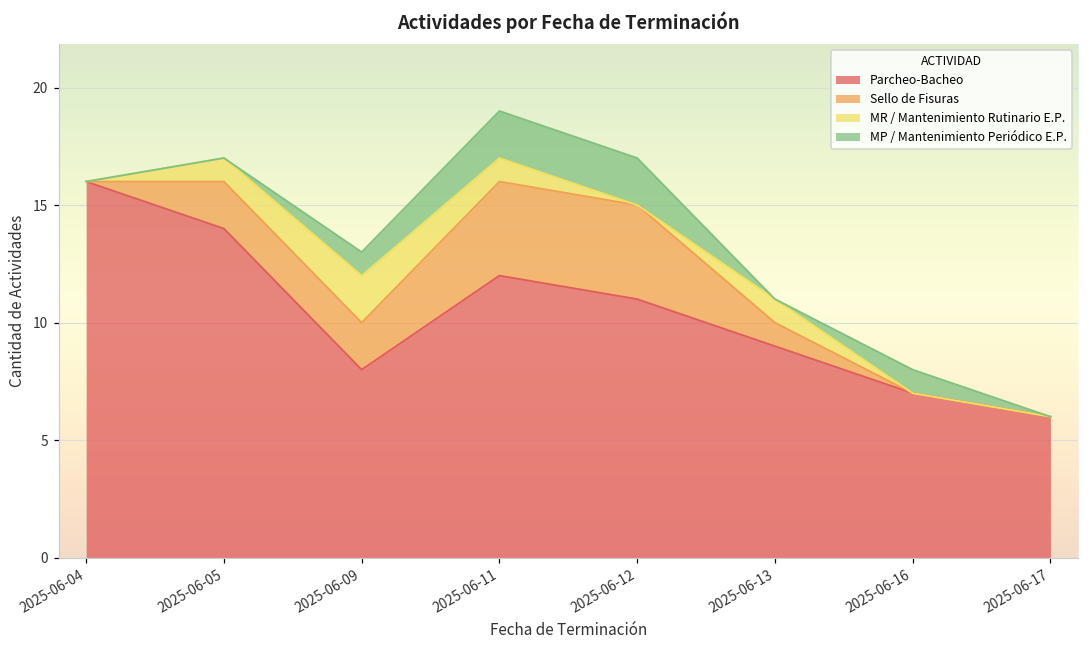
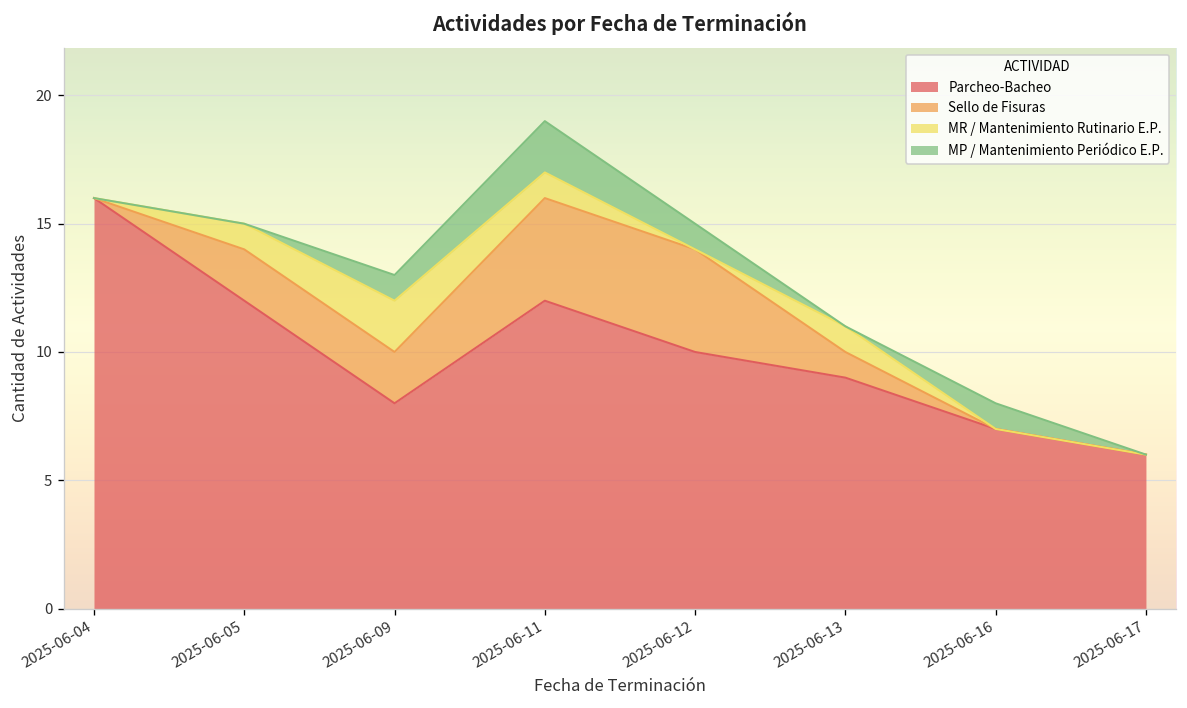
  {
    "Parcheo-Bacheo": {
-     "2025-06-05": 14,
+     "2025-06-05": 12,
      "2025-06-09": 8,
      "2025-06-11": 12,
-     "2025-06-12": 11,
+     "2025-06-12": 10,
      "2025-06-13": 9
    },
    "Sello de Fisuras": {
      "2025-06-05": 2,
      "2025-06-09": 2,
      "2025-06-11": 4,
      "2025-06-13": 1
    },
    "MR / Mantenimiento Rutinario E.P.": {
      "2025-06-09": 2,
      "2025-06-11": 1
    },
    "MP / Mantenimiento Periódico E.P.": {
      "2025-06-09": 1,
      "2025-06-11": 2,
-     "2025-06-12": 2,
+     "2025-06-12": 1,
      "2025-06-16": 1
    }
  }
